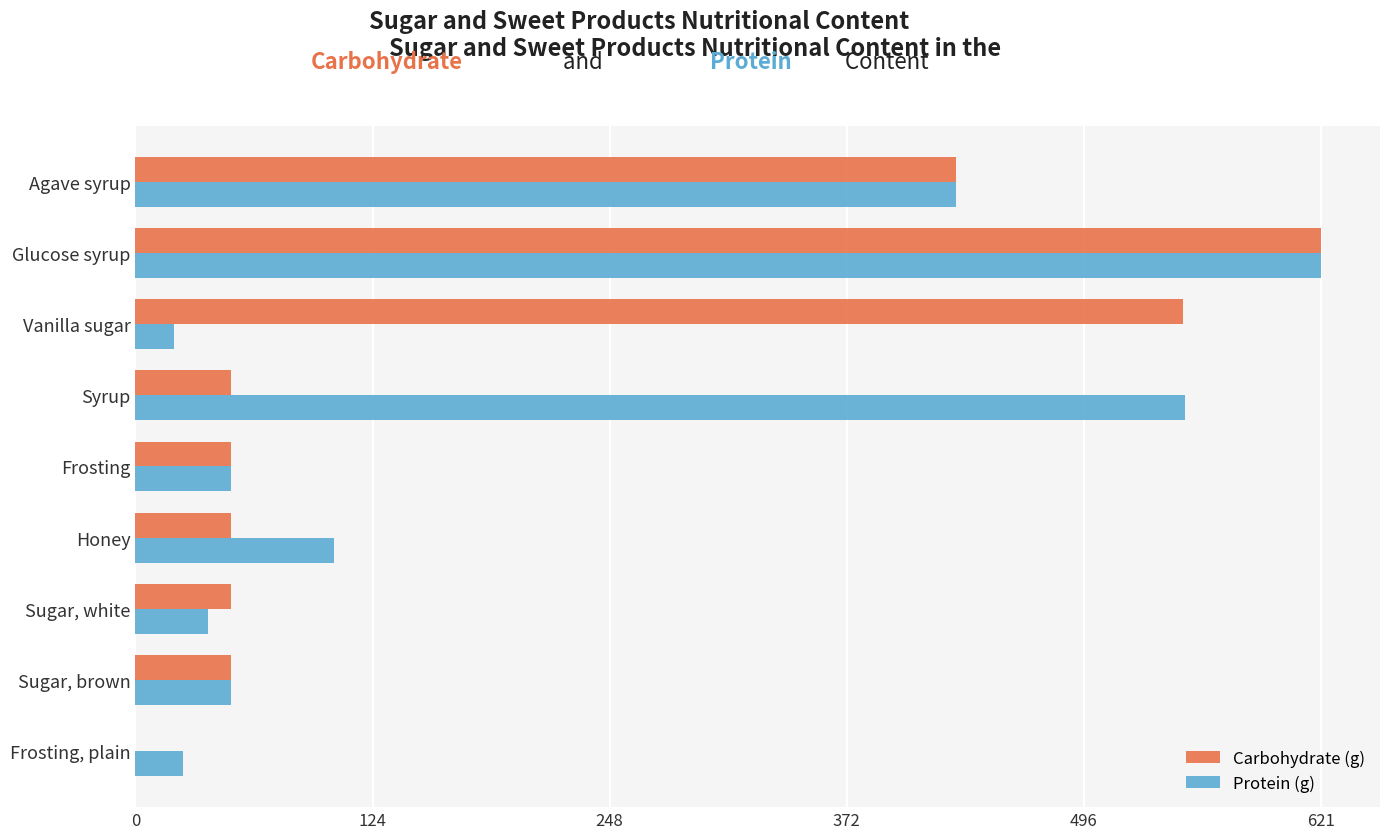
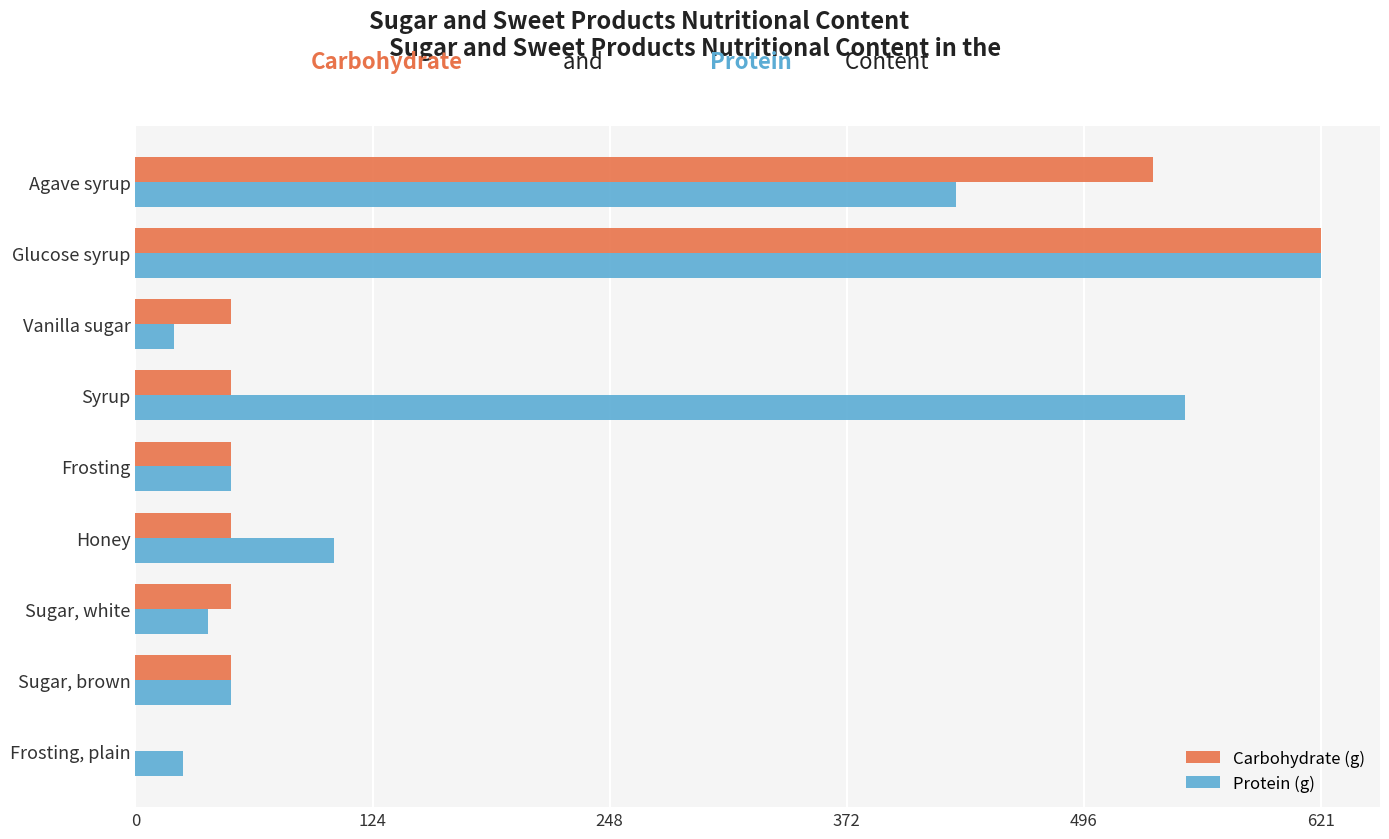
  {
    "Carbohydrate (g)": {
-     "Agave syrup": 430,
+     "Agave syrup": 533,
      "Glucose syrup": 621,
-     "Vanilla sugar": 549,
+     "Vanilla sugar": 50,
      "Syrup": 50,
      "Frosting": 50,
      "Honey": 50,
      "Sugar, white": 50,
      "Sugar, brown": 50,
      "Frosting, plain": 0
    },
    "Protein (g)": {
      "Agave syrup": 430,
      "Glucose syrup": 621,
      "Vanilla sugar": 20,
      "Syrup": 550,
      "Frosting": 50,
      "Honey": 104,
      "Sugar, white": 38,
      "Sugar, brown": 50,
      "Frosting, plain": 25
    }
  }
